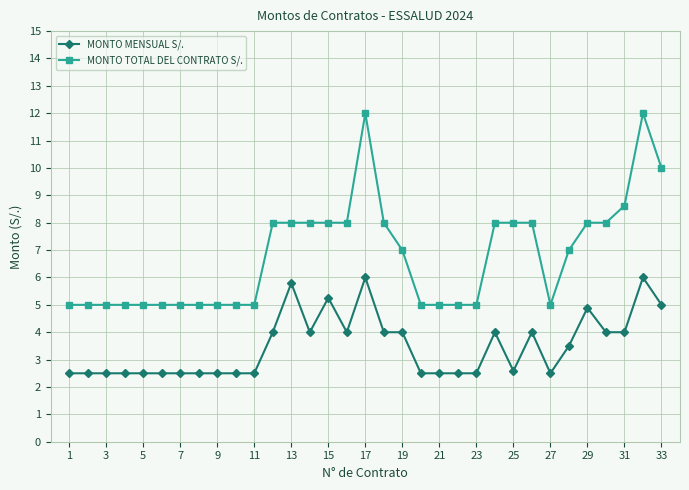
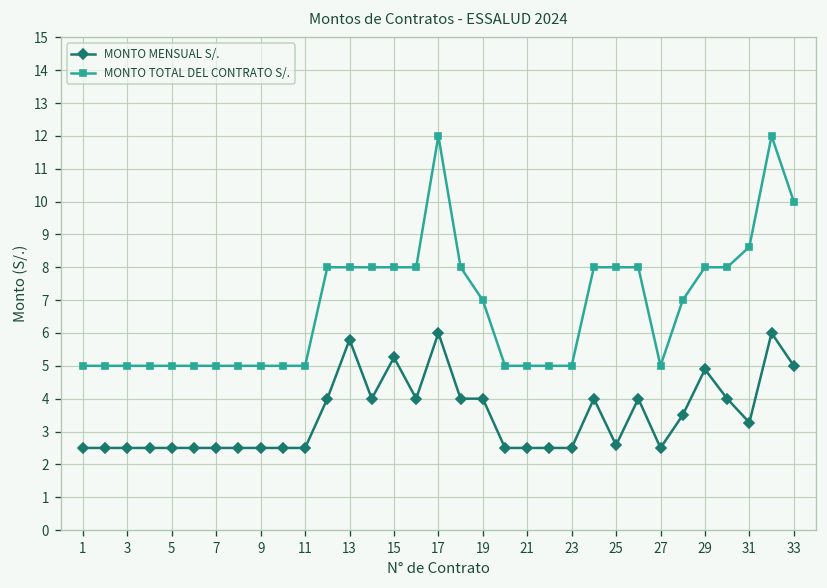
  {
    "MONTO MENSUAL S/.": {
      "1": 2.5,
      "3": 2.5,
      "5": 2.5,
      "7": 2.5,
      "9": 2.5,
      "11": 2.5,
      "13": 5.8,
      "15": 5.3,
      "17": 6.0,
      "19": 4.0,
      "21": 2.5,
      "23": 2.5,
      "25": 2.6,
      "27": 2.5,
      "29": 4.9,
-     "31": 4.0,
+     "31": 3.3,
      "33": 5.0
    },
    "MONTO TOTAL DEL CONTRATO S/.": {
      "1": 5.0,
      "3": 5.0,
      "5": 5.0,
      "7": 5.0,
      "9": 5.0,
      "11": 5.0,
      "13": 8.0,
      "15": 8.0,
      "17": 12.0,
      "19": 7.0,
      "21": 5.0,
      "23": 5.0,
      "25": 8.0,
      "27": 5.0,
      "29": 8.0,
      "31": 8.6,
      "33": 10.0
    }
  }
